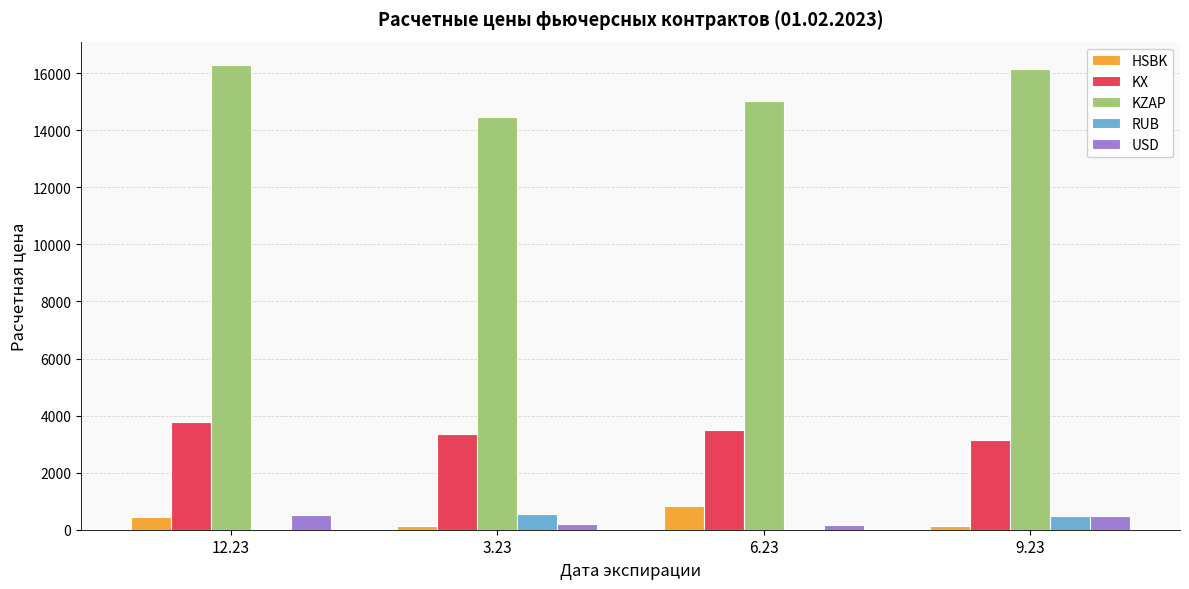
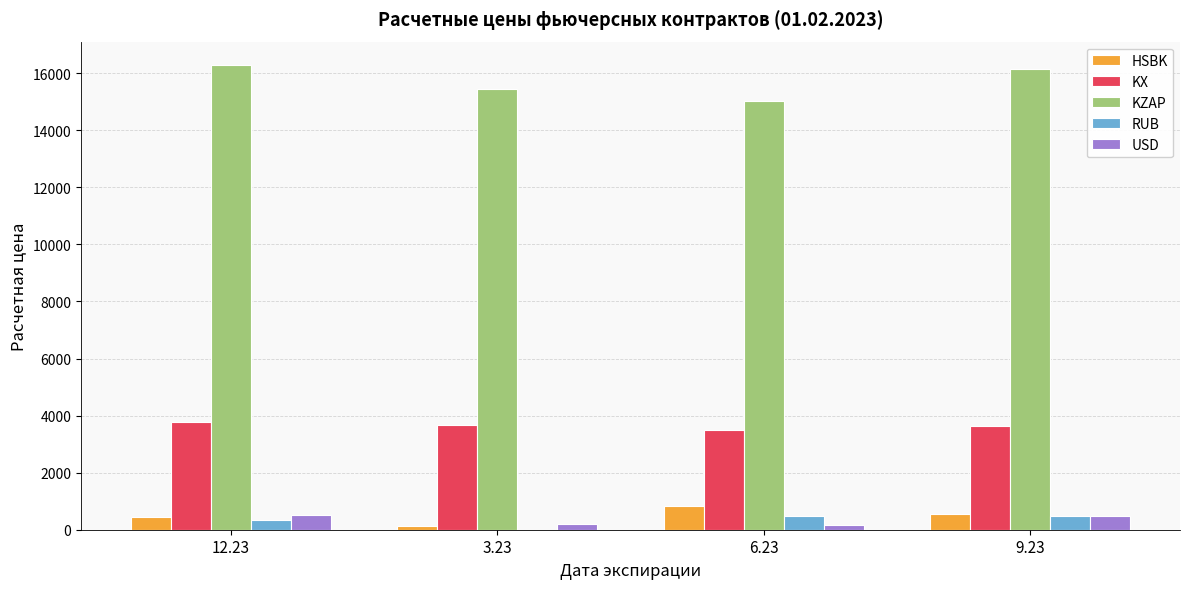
  {
    "HSBK": {
      "12.23": 400,
      "3.23": 100,
      "6.23": 800,
-     "9.23": 100
+     "9.23": 500
    },
    "KX": {
      "12.23": 3800,
-     "3.23": 3400,
+     "3.23": 3700,
      "6.23": 3500,
-     "9.23": 3200
+     "9.23": 3600
    },
    "KZAP": {
      "12.23": 16300,
-     "3.23": 14500,
+     "3.23": 15400,
      "6.23": 15000,
      "9.23": 16100
    },
    "RUB": {
-     "12.23": 0,
-     "3.23": 500,
-     "6.23": 0,
+     "12.23": 300,
+     "3.23": 0,
+     "6.23": 500,
      "9.23": 500
    },
    "USD": {
      "12.23": 500,
      "3.23": 200,
      "6.23": 200,
      "9.23": 500
    }
  }
